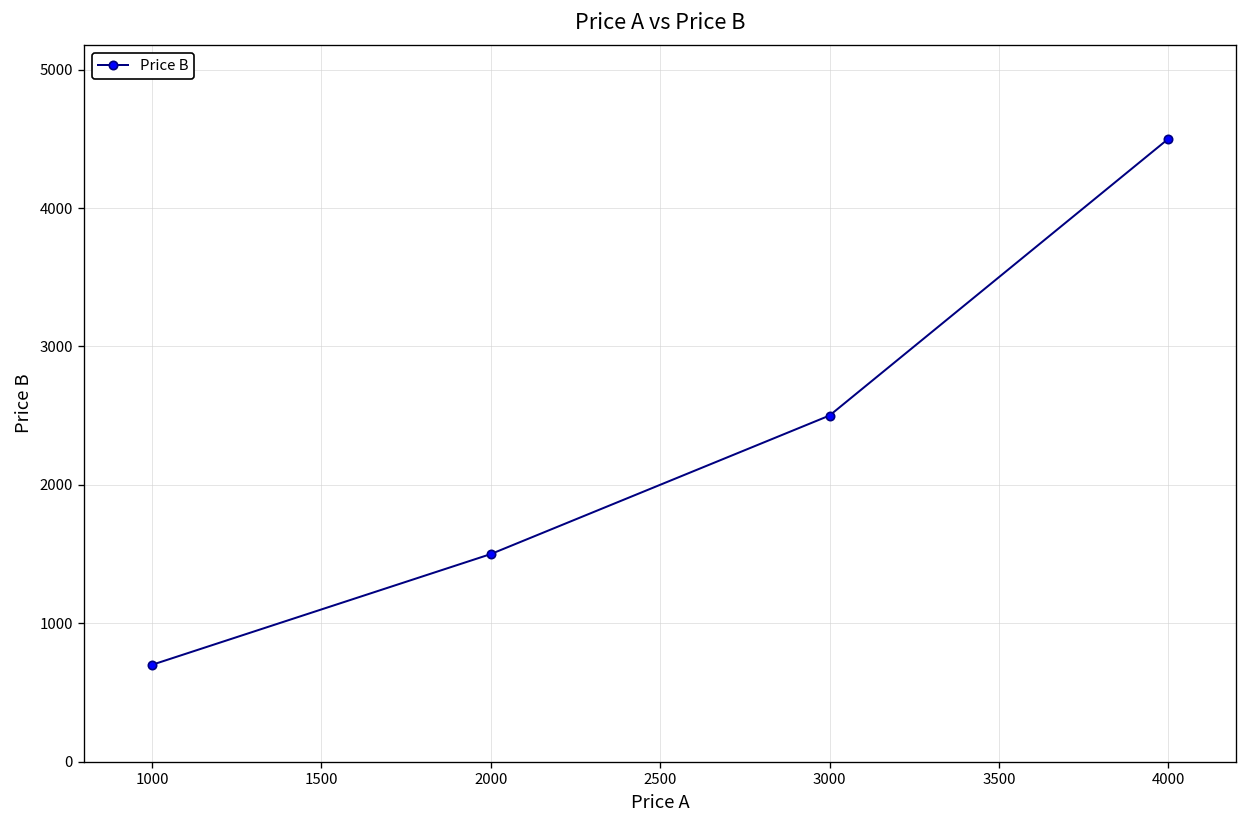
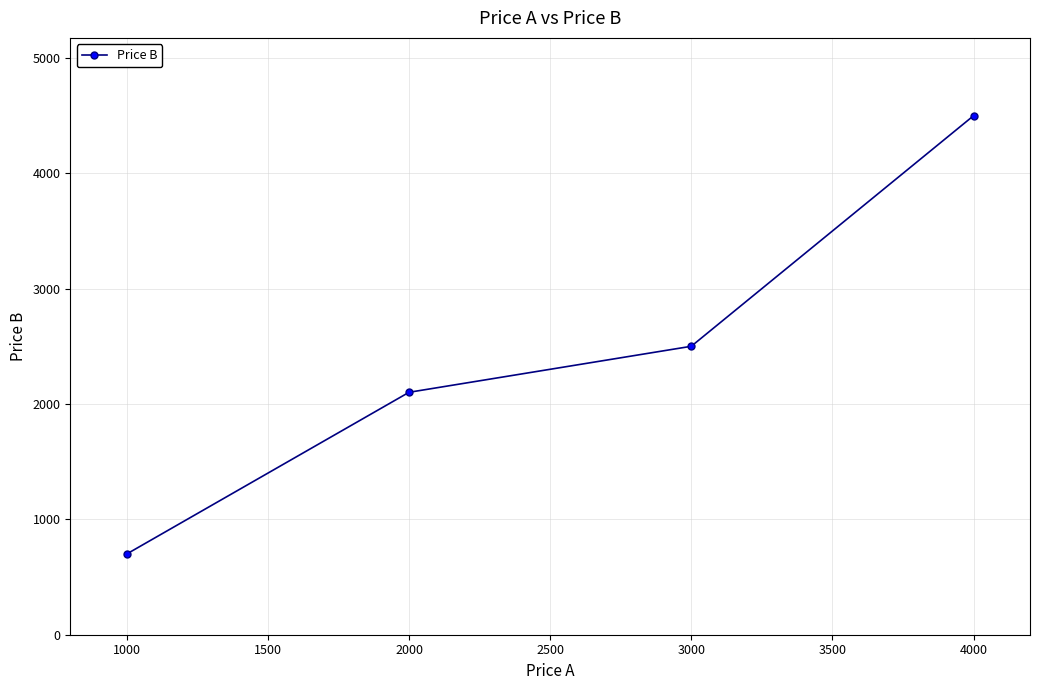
  {
    "1000": 700,
-   "2000": 1500,
+   "2000": 2100,
    "3000": 2500,
    "4000": 4500
  }
